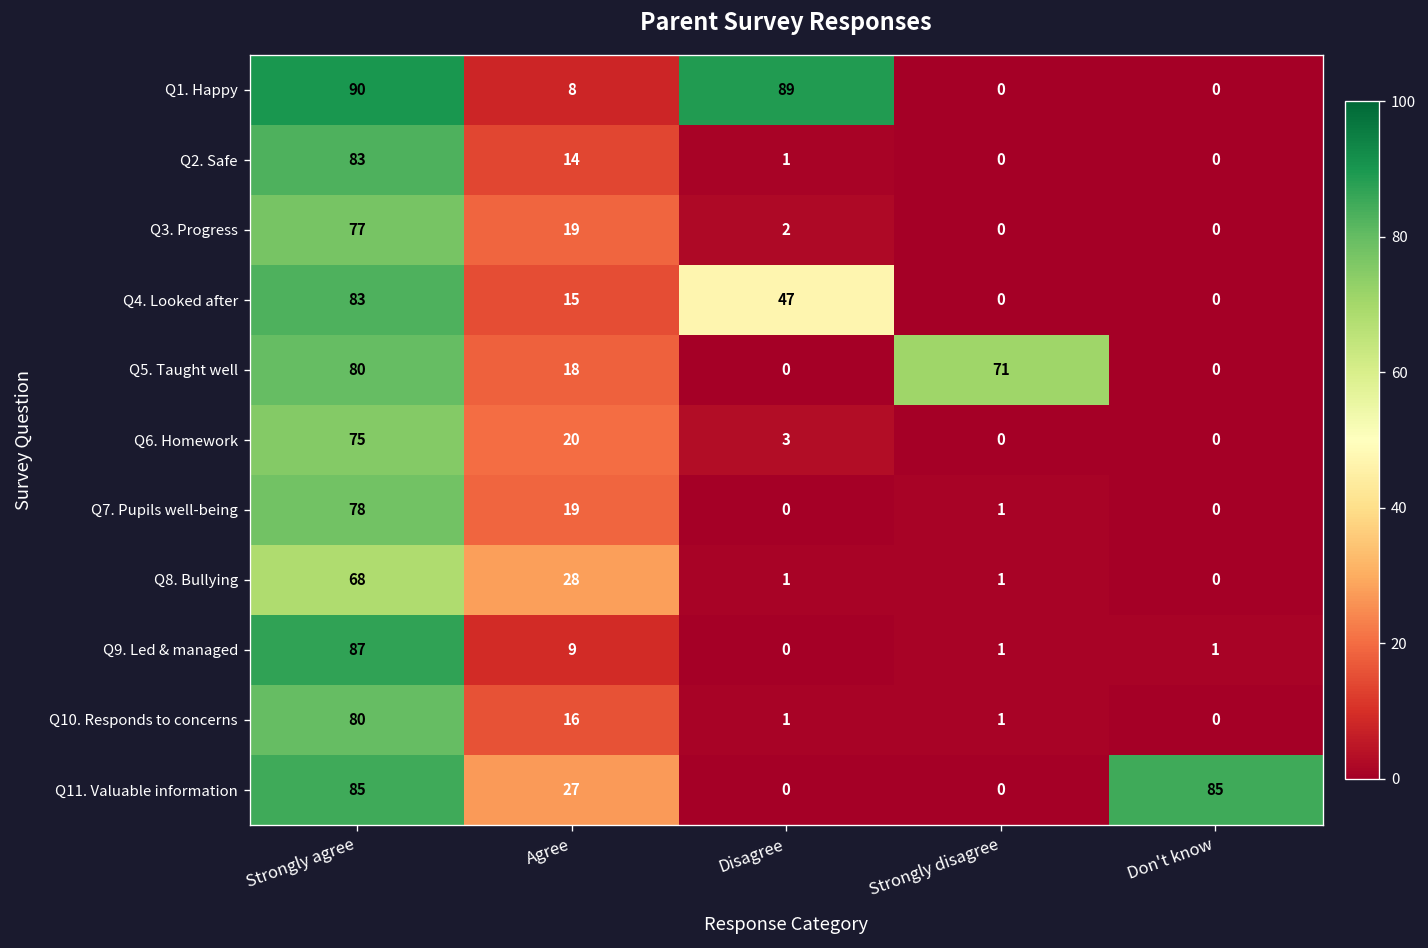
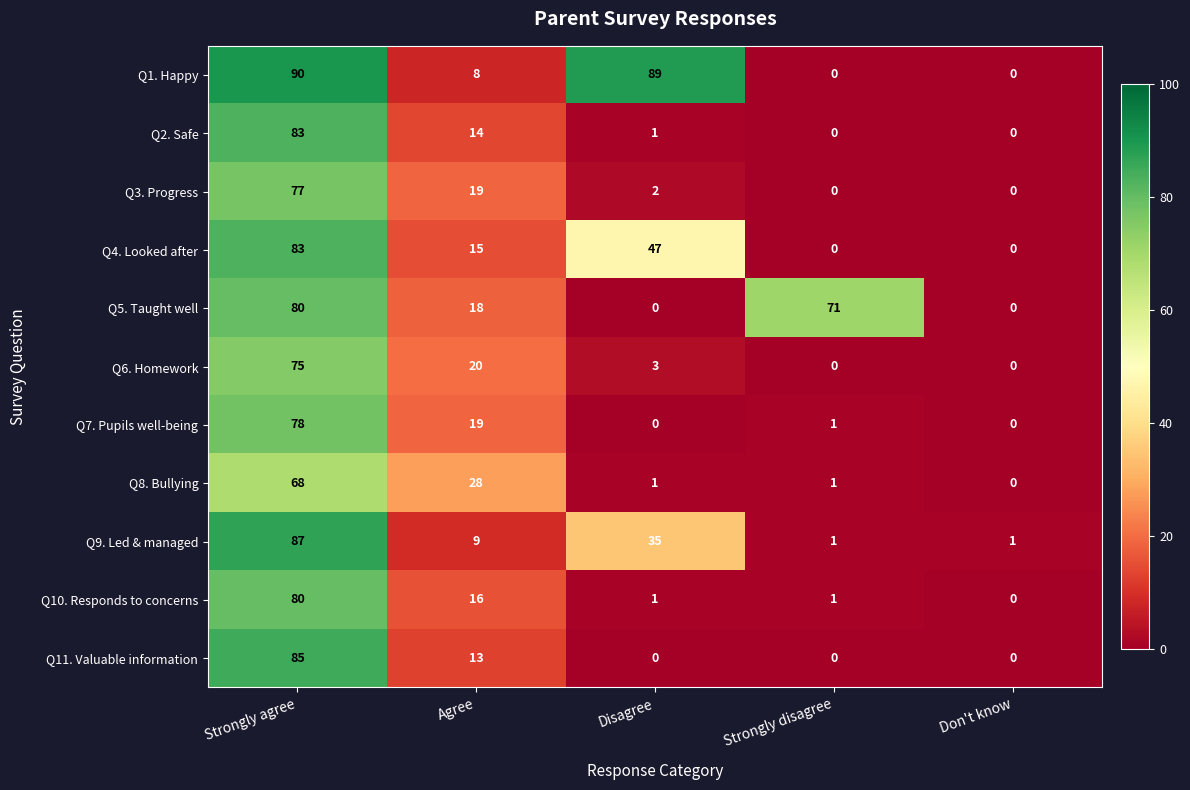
  {
    "Q1. Happy": {
      "Strongly agree": 90,
      "Agree": 8,
      "Disagree": 89,
      "Strongly disagree": 0,
      "Don't know": 0
    },
    "Q2. Safe": {
      "Strongly agree": 83,
      "Agree": 14,
      "Disagree": 1,
      "Strongly disagree": 0,
      "Don't know": 0
    },
    "Q3. Progress": {
      "Strongly agree": 77,
      "Agree": 19,
      "Disagree": 2,
      "Strongly disagree": 0,
      "Don't know": 0
    },
    "Q4. Looked after": {
      "Strongly agree": 83,
      "Agree": 15,
      "Disagree": 47,
      "Strongly disagree": 0,
      "Don't know": 0
    },
    "Q5. Taught well": {
      "Strongly agree": 80,
      "Agree": 18,
      "Disagree": 0,
      "Strongly disagree": 71,
      "Don't know": 0
    },
    "Q6. Homework": {
      "Strongly agree": 75,
      "Agree": 20,
      "Disagree": 3,
      "Strongly disagree": 0,
      "Don't know": 0
    },
    "Q7. Pupils well-being": {
      "Strongly agree": 78,
      "Agree": 19,
      "Disagree": 0,
      "Strongly disagree": 1,
      "Don't know": 0
    },
    "Q8. Bullying": {
      "Strongly agree": 68,
      "Agree": 28,
      "Disagree": 1,
      "Strongly disagree": 1,
      "Don't know": 0
    },
    "Q9. Led & managed": {
      "Strongly agree": 87,
      "Agree": 9,
-     "Disagree": 0,
+     "Disagree": 35,
      "Strongly disagree": 1,
      "Don't know": 1
    },
    "Q10. Responds to concerns": {
      "Strongly agree": 80,
      "Agree": 16,
      "Disagree": 1,
      "Strongly disagree": 1,
      "Don't know": 0
    },
    "Q11. Valuable information": {
      "Strongly agree": 85,
-     "Agree": 27,
+     "Agree": 13,
      "Disagree": 0,
      "Strongly disagree": 0,
-     "Don't know": 85
+     "Don't know": 0
    }
  }
